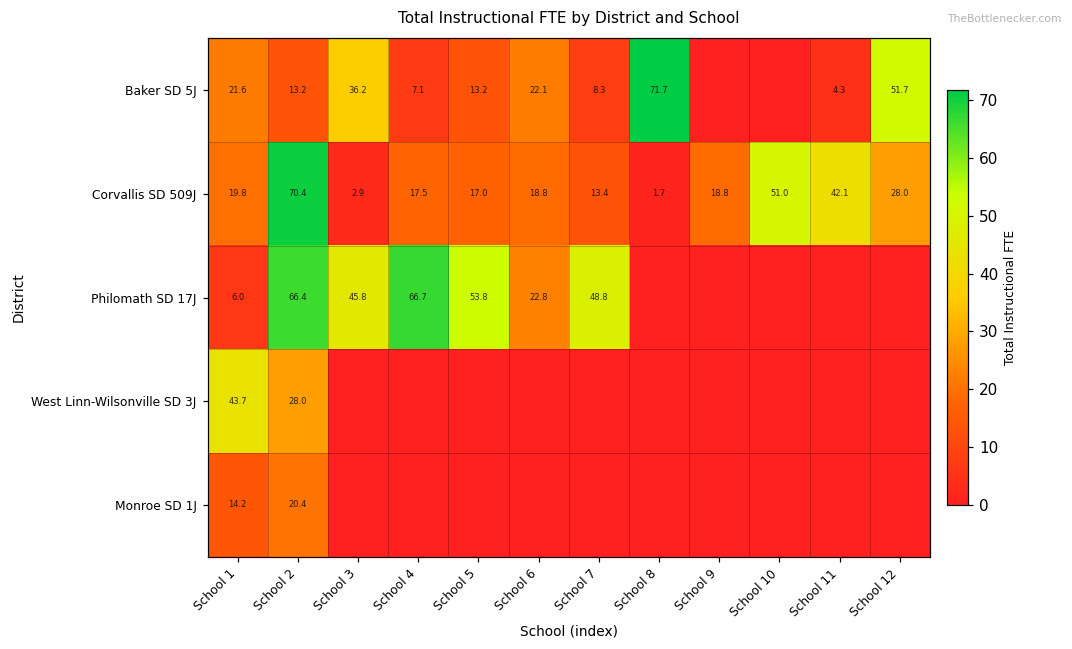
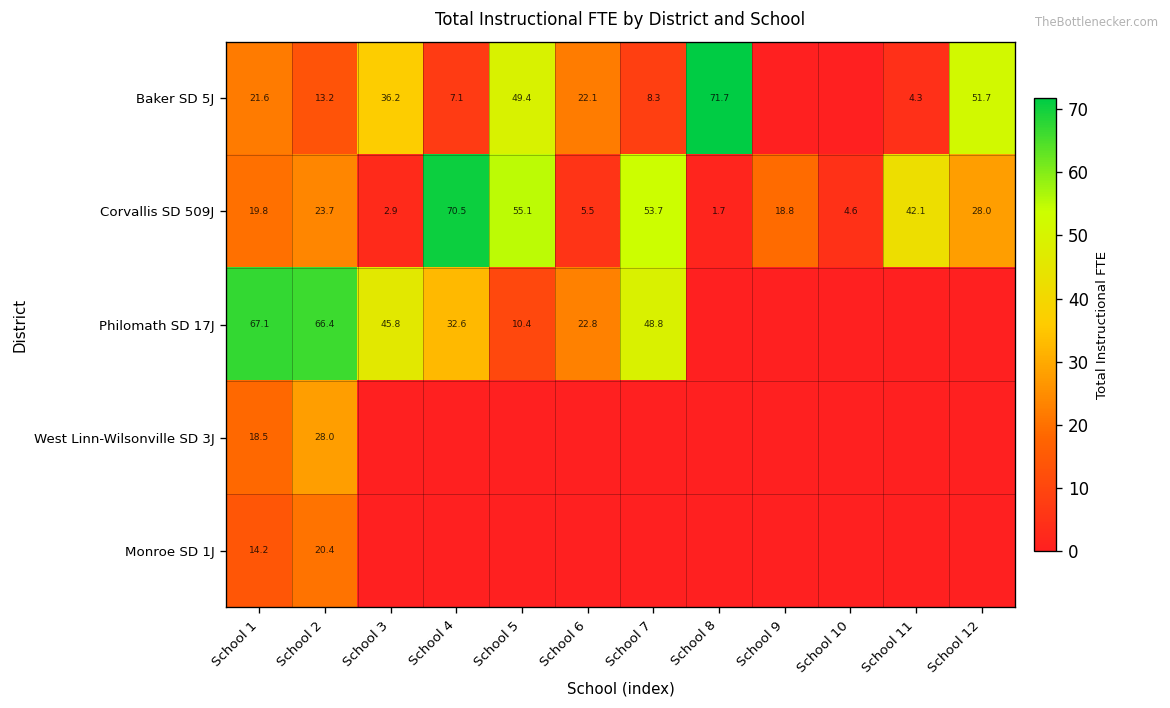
  {
    "Baker SD 5J": {
      "School 1": 21.6,
      "School 2": 13.2,
      "School 3": 36.2,
      "School 4": 7.1,
-     "School 5": 13.2,
+     "School 5": 49.4,
      "School 6": 22.1,
      "School 7": 8.3,
      "School 8": 71.7,
      "School 11": 4.3,
      "School 12": 51.7
    },
    "Corvallis SD 509J": {
      "School 1": 19.8,
-     "School 2": 70.4,
+     "School 2": 23.7,
      "School 3": 2.9,
-     "School 4": 17.5,
-     "School 5": 17.0,
-     "School 6": 18.8,
-     "School 7": 13.4,
+     "School 4": 70.5,
+     "School 5": 55.1,
+     "School 6": 5.5,
+     "School 7": 53.7,
      "School 8": 1.7,
      "School 9": 18.8,
-     "School 10": 51.0,
+     "School 10": 4.6,
      "School 11": 42.1,
      "School 12": 28.0
    },
    "Philomath SD 17J": {
-     "School 1": 6.0,
+     "School 1": 67.1,
      "School 2": 66.4,
      "School 3": 45.8,
-     "School 4": 66.7,
-     "School 5": 53.8,
+     "School 4": 32.6,
+     "School 5": 10.4,
      "School 6": 22.8,
      "School 7": 48.8
    },
    "West Linn-Wilsonville SD 3J": {
-     "School 1": 43.7,
+     "School 1": 18.5,
      "School 2": 28.0
    },
    "Monroe SD 1J": {
      "School 1": 14.2,
      "School 2": 20.4
    }
  }
